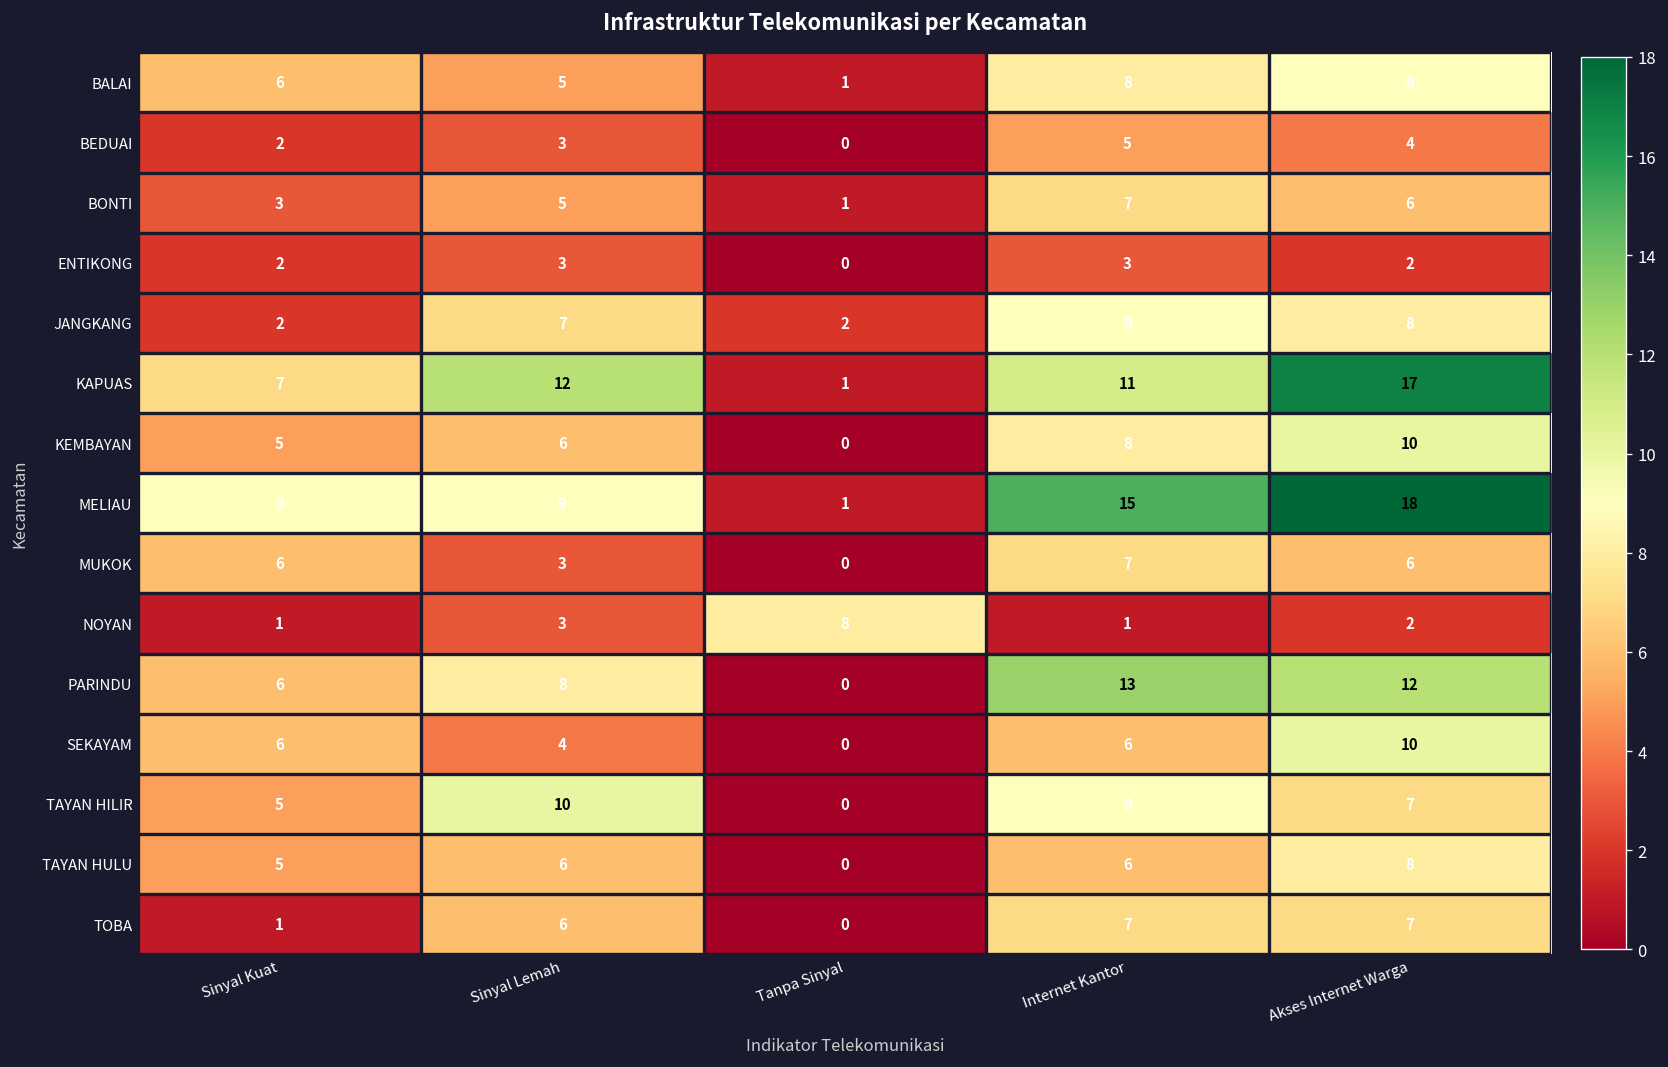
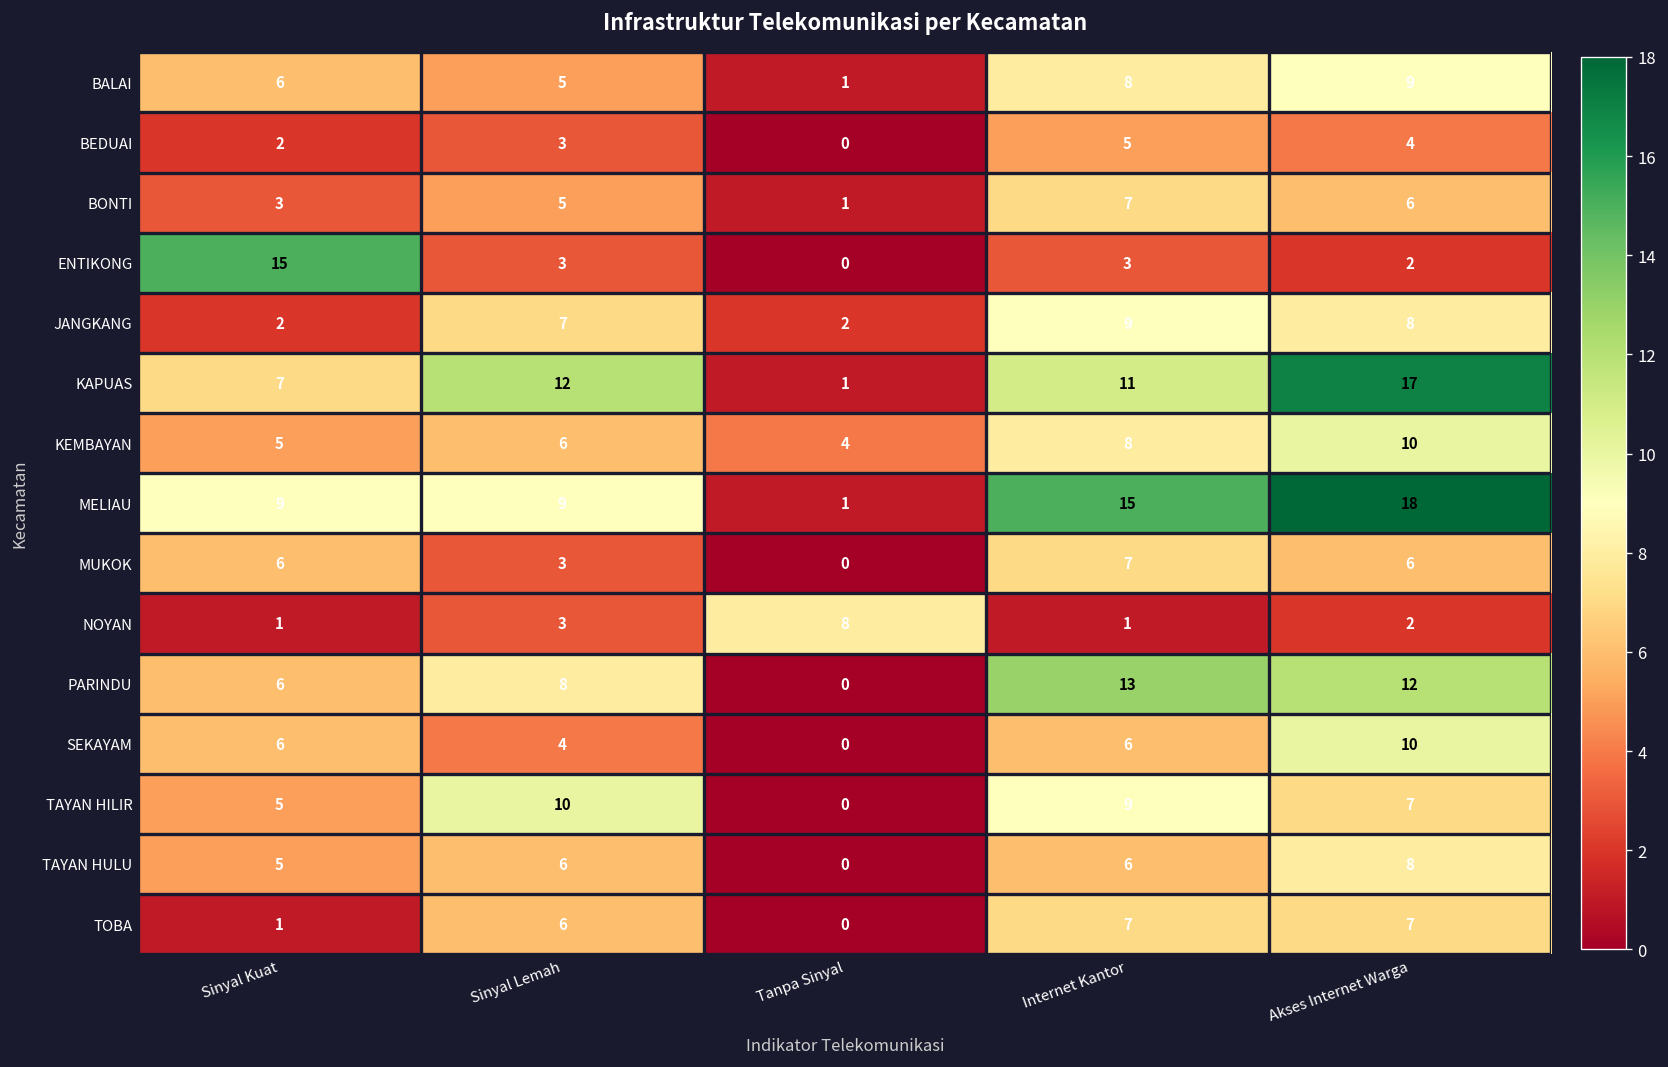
  {
    "BALAI": {
      "Sinyal Kuat": 6,
      "Sinyal Lemah": 5,
      "Tanpa Sinyal": 1,
      "Internet Kantor": 8,
      "Akses Internet Warga": 9
    },
    "BEDUAI": {
      "Sinyal Kuat": 2,
      "Sinyal Lemah": 3,
      "Tanpa Sinyal": 0,
      "Internet Kantor": 5,
      "Akses Internet Warga": 4
    },
    "BONTI": {
      "Sinyal Kuat": 3,
      "Sinyal Lemah": 5,
      "Tanpa Sinyal": 1,
      "Internet Kantor": 7,
      "Akses Internet Warga": 6
    },
    "ENTIKONG": {
-     "Sinyal Kuat": 2,
+     "Sinyal Kuat": 15,
      "Sinyal Lemah": 3,
      "Tanpa Sinyal": 0,
      "Internet Kantor": 3,
      "Akses Internet Warga": 2
    },
    "JANGKANG": {
      "Sinyal Kuat": 2,
      "Sinyal Lemah": 7,
      "Tanpa Sinyal": 2,
      "Internet Kantor": 9,
      "Akses Internet Warga": 8
    },
    "KAPUAS": {
      "Sinyal Kuat": 7,
      "Sinyal Lemah": 12,
      "Tanpa Sinyal": 1,
      "Internet Kantor": 11,
      "Akses Internet Warga": 17
    },
    "KEMBAYAN": {
      "Sinyal Kuat": 5,
      "Sinyal Lemah": 6,
-     "Tanpa Sinyal": 0,
+     "Tanpa Sinyal": 4,
      "Internet Kantor": 8,
      "Akses Internet Warga": 10
    },
    "MELIAU": {
      "Sinyal Kuat": 9,
      "Sinyal Lemah": 9,
      "Tanpa Sinyal": 1,
      "Internet Kantor": 15,
      "Akses Internet Warga": 18
    },
    "MUKOK": {
      "Sinyal Kuat": 6,
      "Sinyal Lemah": 3,
      "Tanpa Sinyal": 0,
      "Internet Kantor": 7,
      "Akses Internet Warga": 6
    },
    "NOYAN": {
      "Sinyal Kuat": 1,
      "Sinyal Lemah": 3,
      "Tanpa Sinyal": 8,
      "Internet Kantor": 1,
      "Akses Internet Warga": 2
    },
    "PARINDU": {
      "Sinyal Kuat": 6,
      "Sinyal Lemah": 8,
      "Tanpa Sinyal": 0,
      "Internet Kantor": 13,
      "Akses Internet Warga": 12
    },
    "SEKAYAM": {
      "Sinyal Kuat": 6,
      "Sinyal Lemah": 4,
      "Tanpa Sinyal": 0,
      "Internet Kantor": 6,
      "Akses Internet Warga": 10
    },
    "TAYAN HILIR": {
      "Sinyal Kuat": 5,
      "Sinyal Lemah": 10,
      "Tanpa Sinyal": 0,
      "Internet Kantor": 9,
      "Akses Internet Warga": 7
    },
    "TAYAN HULU": {
      "Sinyal Kuat": 5,
      "Sinyal Lemah": 6,
      "Tanpa Sinyal": 0,
      "Internet Kantor": 6,
      "Akses Internet Warga": 8
    },
    "TOBA": {
      "Sinyal Kuat": 1,
      "Sinyal Lemah": 6,
      "Tanpa Sinyal": 0,
      "Internet Kantor": 7,
      "Akses Internet Warga": 7
    }
  }
